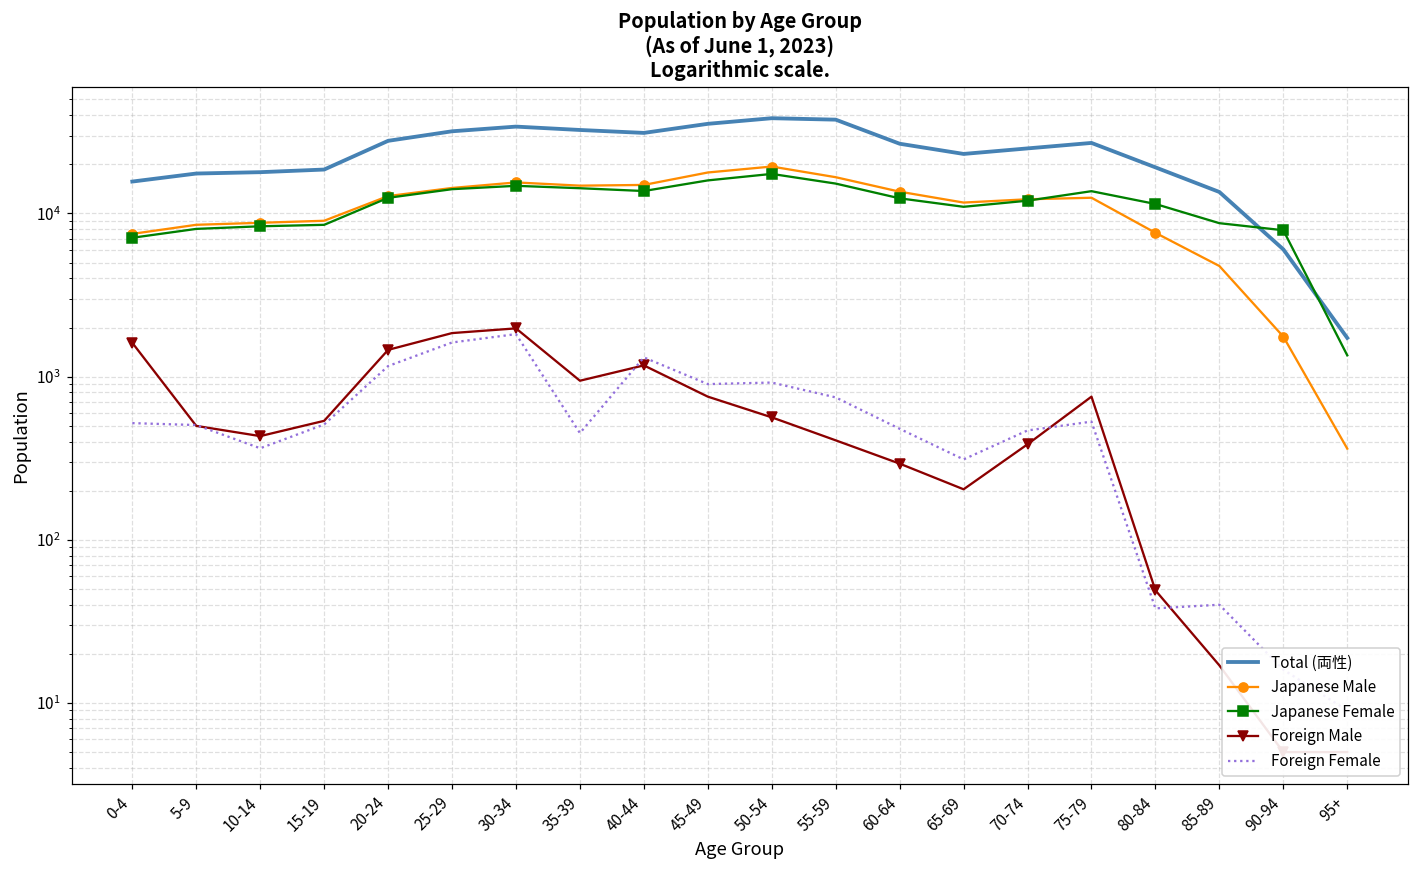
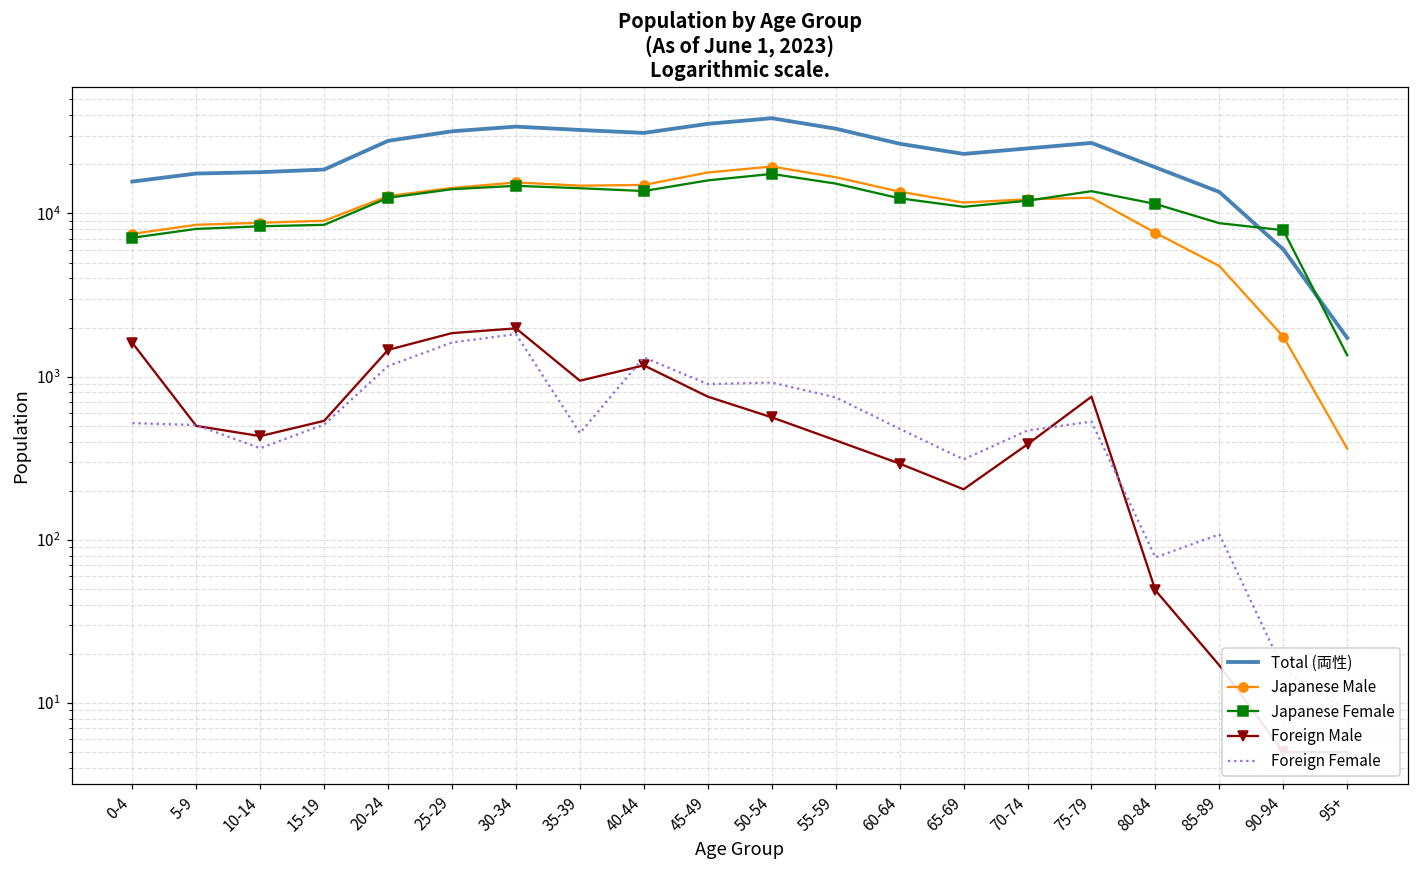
  {
    "Total (両性)": {
      "0-4": 16000,
      "5-9": 18000,
      "10-14": 18000,
      "15-19": 19000,
      "20-24": 28000,
      "25-29": 32000,
      "30-34": 34000,
      "35-39": 32000,
      "40-44": 31000,
      "45-49": 35000,
      "50-54": 38000,
-     "55-59": 38000,
+     "55-59": 33000,
      "60-64": 27000,
      "65-69": 23000,
      "70-74": 25000,
      "75-79": 27000,
      "80-84": 19000,
      "85-89": 14000,
      "90-94": 6000,
      "95+": 1700
    },
    "Japanese Male": {
      "0-4": 7000,
      "5-9": 9000,
      "10-14": 9000,
      "15-19": 9000,
      "30-34": 15000,
      "40-44": 15000,
      "45-49": 18000,
      "50-54": 19000,
      "55-59": 17000,
      "60-64": 14000,
      "65-69": 12000,
      "75-79": 12000,
      "80-84": 8000,
      "85-89": 4800,
      "90-94": 1800,
      "95+": 360
    },
    "Japanese Female": {
      "0-4": 7000,
      "5-9": 8000,
      "10-14": 8000,
      "15-19": 9000,
      "30-34": 15000,
      "40-44": 14000,
      "45-49": 16000,
      "50-54": 17000,
      "55-59": 15000,
      "60-64": 12000,
      "65-69": 11000,
      "75-79": 14000,
      "80-84": 11000,
      "85-89": 9000,
      "90-94": 8000,
      "95+": 1400
    },
    "Foreign Male": {
      "0-4": 1600,
      "10-14": 430,
      "15-19": 540,
      "20-24": 1500,
      "25-29": 1800,
      "30-34": 2000,
      "35-39": 900,
      "40-44": 1200,
      "45-49": 800,
      "50-54": 560,
      "55-59": 410,
      "60-64": 290,
      "65-69": 200,
      "70-74": 390,
      "75-79": 800,
      "80-84": 49,
      "85-89": 17
    },
    "Foreign Female": {
      "0-4": 520,
      "10-14": 360,
      "15-19": 510,
      "20-24": 1200,
      "25-29": 1600,
      "30-34": 1800,
      "35-39": 450,
      "40-44": 1300,
      "45-49": 900,
      "50-54": 900,
      "55-59": 700,
      "60-64": 480,
      "65-69": 310,
      "70-74": 470,
      "75-79": 530,
-     "80-84": 38,
-     "85-89": 40
+     "80-84": 80,
+     "85-89": 110
    }
  }
